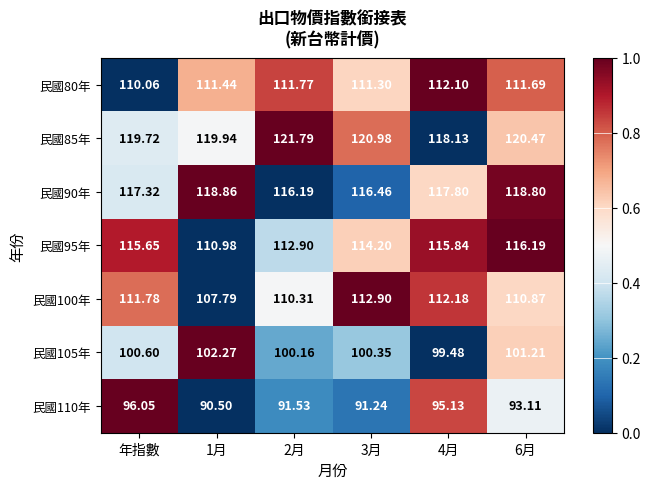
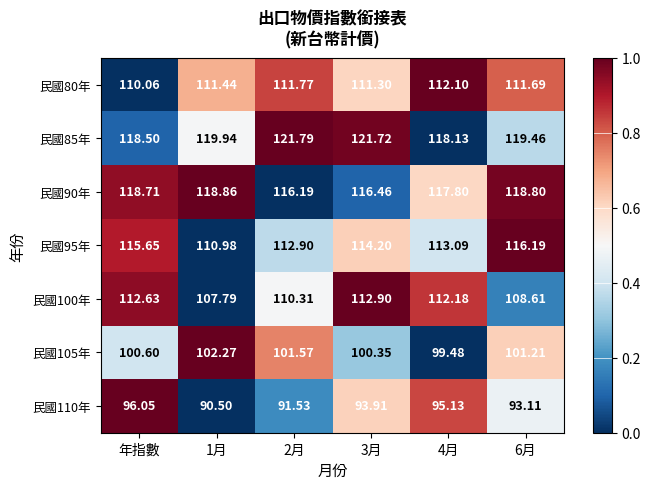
  {
    "民國80年": {
      "年指數": 110.06,
      "1月": 111.44,
      "2月": 111.77,
      "3月": 111.30,
      "4月": 112.10,
      "6月": 111.69
    },
    "民國85年": {
-     "年指數": 119.72,
+     "年指數": 118.50,
      "1月": 119.94,
      "2月": 121.79,
-     "3月": 120.98,
+     "3月": 121.72,
      "4月": 118.13,
-     "6月": 120.47
+     "6月": 119.46
    },
    "民國90年": {
-     "年指數": 117.32,
+     "年指數": 118.71,
      "1月": 118.86,
      "2月": 116.19,
      "3月": 116.46,
      "4月": 117.80,
      "6月": 118.80
    },
    "民國95年": {
      "年指數": 115.65,
      "1月": 110.98,
      "2月": 112.90,
      "3月": 114.20,
-     "4月": 115.84,
+     "4月": 113.09,
      "6月": 116.19
    },
    "民國100年": {
-     "年指數": 111.78,
+     "年指數": 112.63,
      "1月": 107.79,
      "2月": 110.31,
      "3月": 112.90,
      "4月": 112.18,
-     "6月": 110.87
+     "6月": 108.61
    },
    "民國105年": {
      "年指數": 100.60,
      "1月": 102.27,
-     "2月": 100.16,
+     "2月": 101.57,
      "3月": 100.35,
      "4月": 99.48,
      "6月": 101.21
    },
    "民國110年": {
      "年指數": 96.05,
      "1月": 90.50,
      "2月": 91.53,
-     "3月": 91.24,
+     "3月": 93.91,
      "4月": 95.13,
      "6月": 93.11
    }
  }
